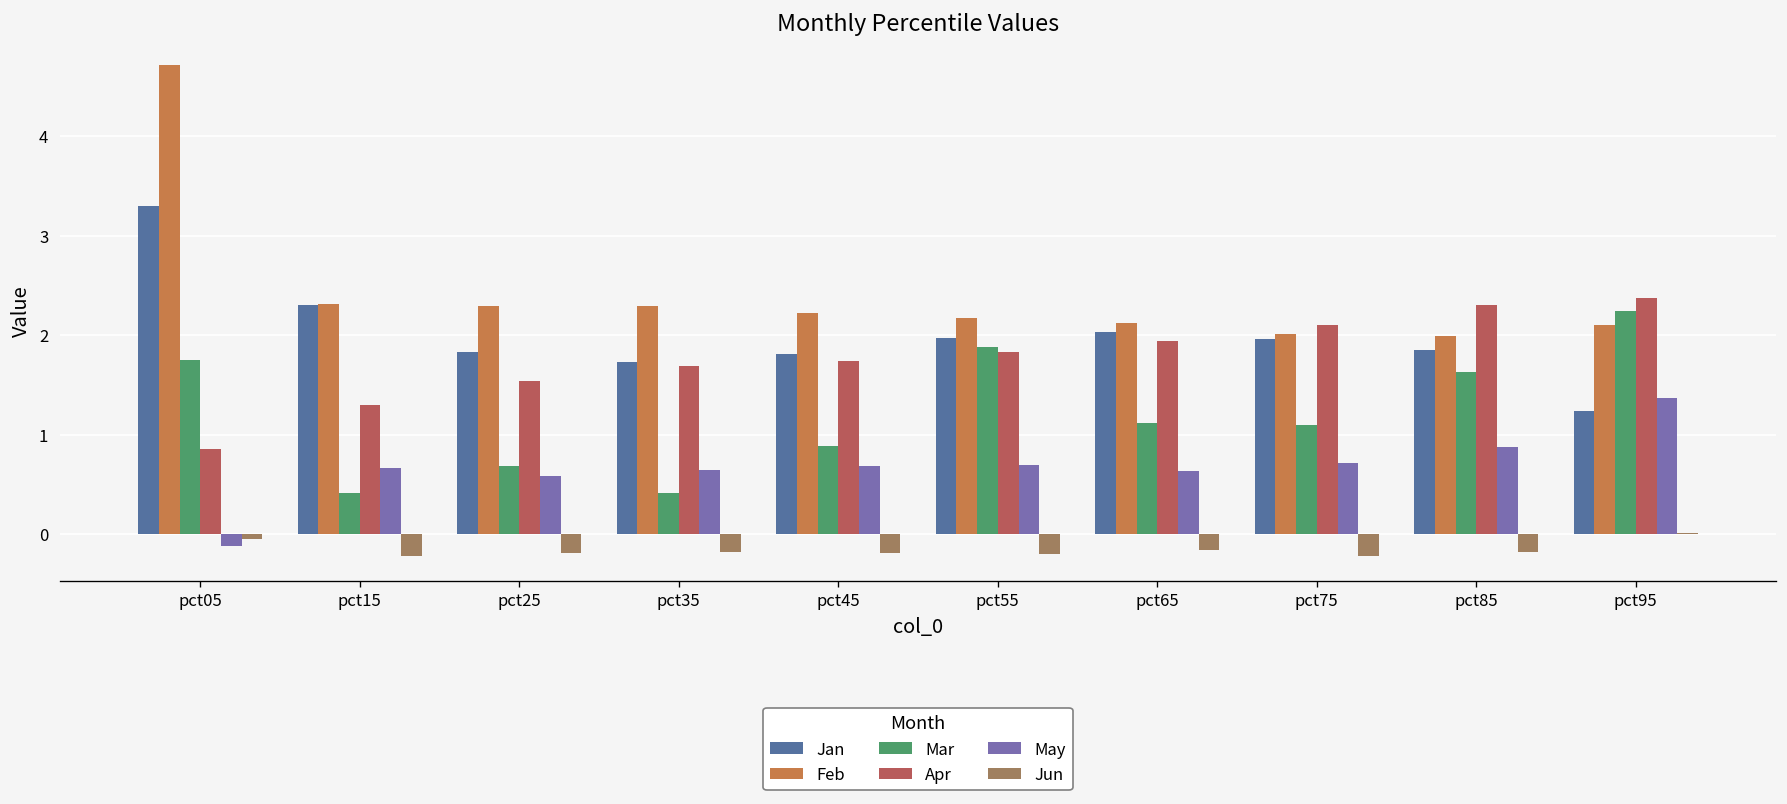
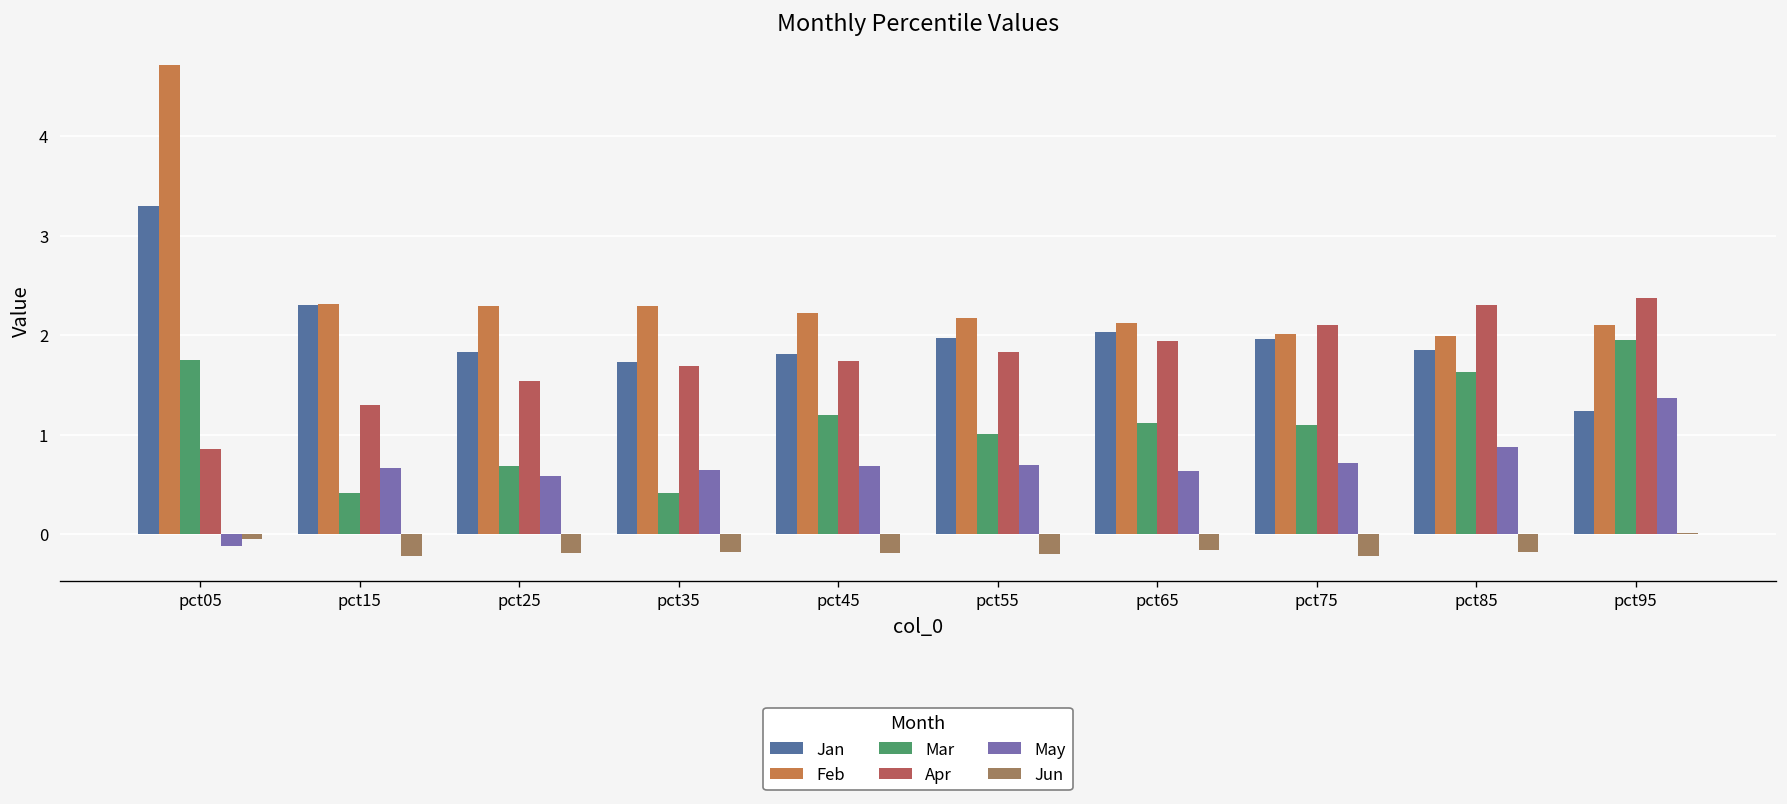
  {
    "Mar": {
      "pct05": 1.7,
      "pct15": 0.4,
      "pct25": 0.7,
      "pct35": 0.4,
-     "pct45": 0.9,
-     "pct55": 1.9,
+     "pct45": 1.2,
+     "pct55": 1.0,
      "pct65": 1.1,
      "pct75": 1.1,
      "pct85": 1.6,
-     "pct95": 2.2
+     "pct95": 2.0
    }
  }
